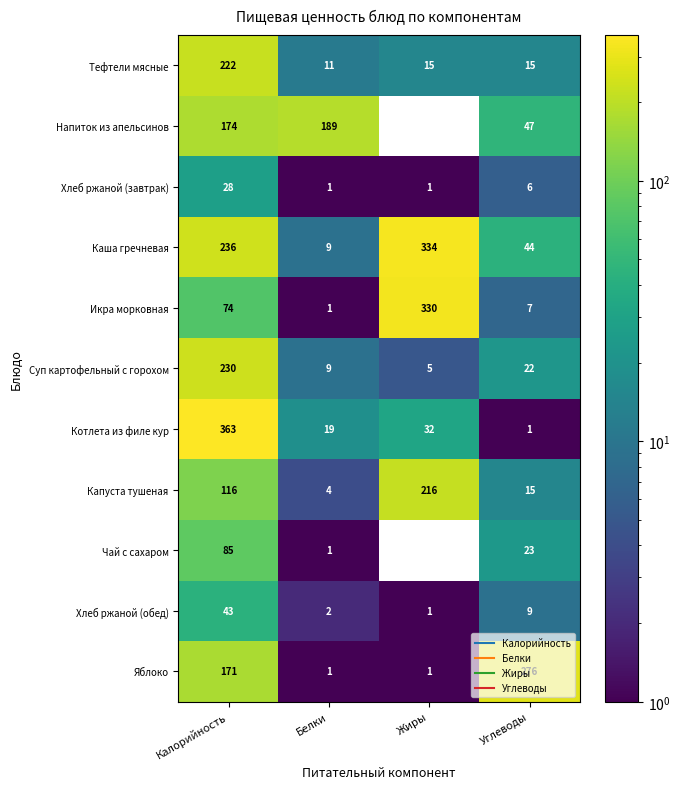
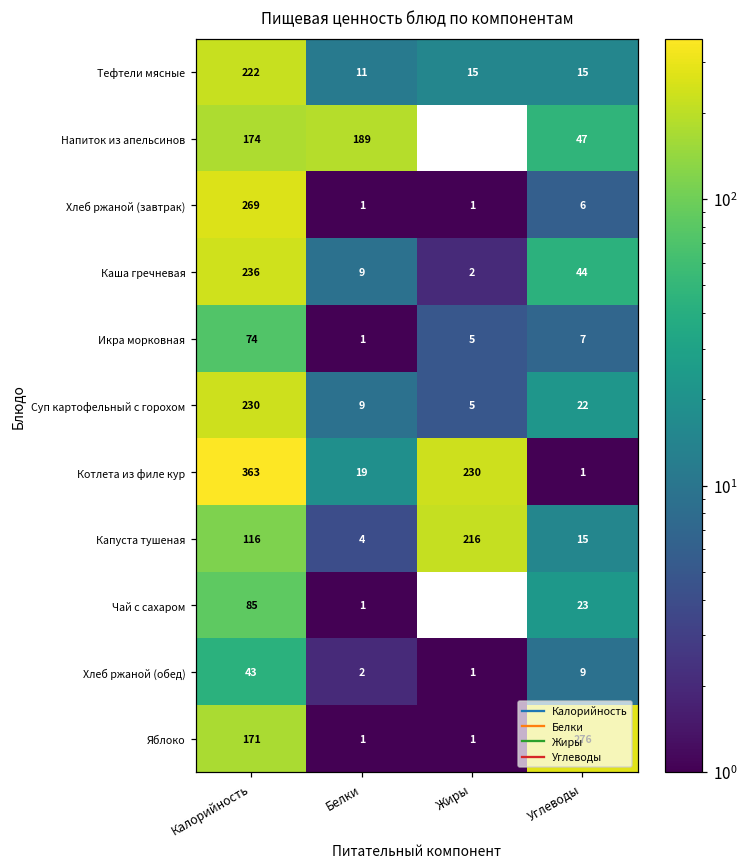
  {
    "Тефтели мясные": {
      "Калорийность": 222,
      "Белки": 11,
      "Жиры": 15,
      "Углеводы": 15
    },
    "Напиток из апельсинов": {
      "Калорийность": 174,
      "Белки": 189,
      "Углеводы": 47
    },
    "Хлеб ржаной (завтрак)": {
-     "Калорийность": 28,
+     "Калорийность": 269,
      "Белки": 1,
      "Жиры": 1,
      "Углеводы": 6
    },
    "Каша гречневая": {
      "Калорийность": 236,
      "Белки": 9,
-     "Жиры": 334,
+     "Жиры": 2,
      "Углеводы": 44
    },
    "Икра морковная": {
      "Калорийность": 74,
      "Белки": 1,
-     "Жиры": 330,
+     "Жиры": 5,
      "Углеводы": 7
    },
    "Суп картофельный с горохом": {
      "Калорийность": 230,
      "Белки": 9,
      "Жиры": 5,
      "Углеводы": 22
    },
    "Котлета из филе кур": {
      "Калорийность": 363,
      "Белки": 19,
-     "Жиры": 32,
+     "Жиры": 230,
      "Углеводы": 1
    },
    "Капуста тушеная": {
      "Калорийность": 116,
      "Белки": 4,
      "Жиры": 216,
      "Углеводы": 15
    },
    "Чай с сахаром": {
      "Калорийность": 85,
      "Белки": 1,
      "Углеводы": 23
    },
    "Хлеб ржаной (обед)": {
      "Калорийность": 43,
      "Белки": 2,
      "Жиры": 1,
      "Углеводы": 9
    },
    "Яблоко": {
      "Калорийность": 171,
      "Белки": 1,
      "Жиры": 1
    }
  }
